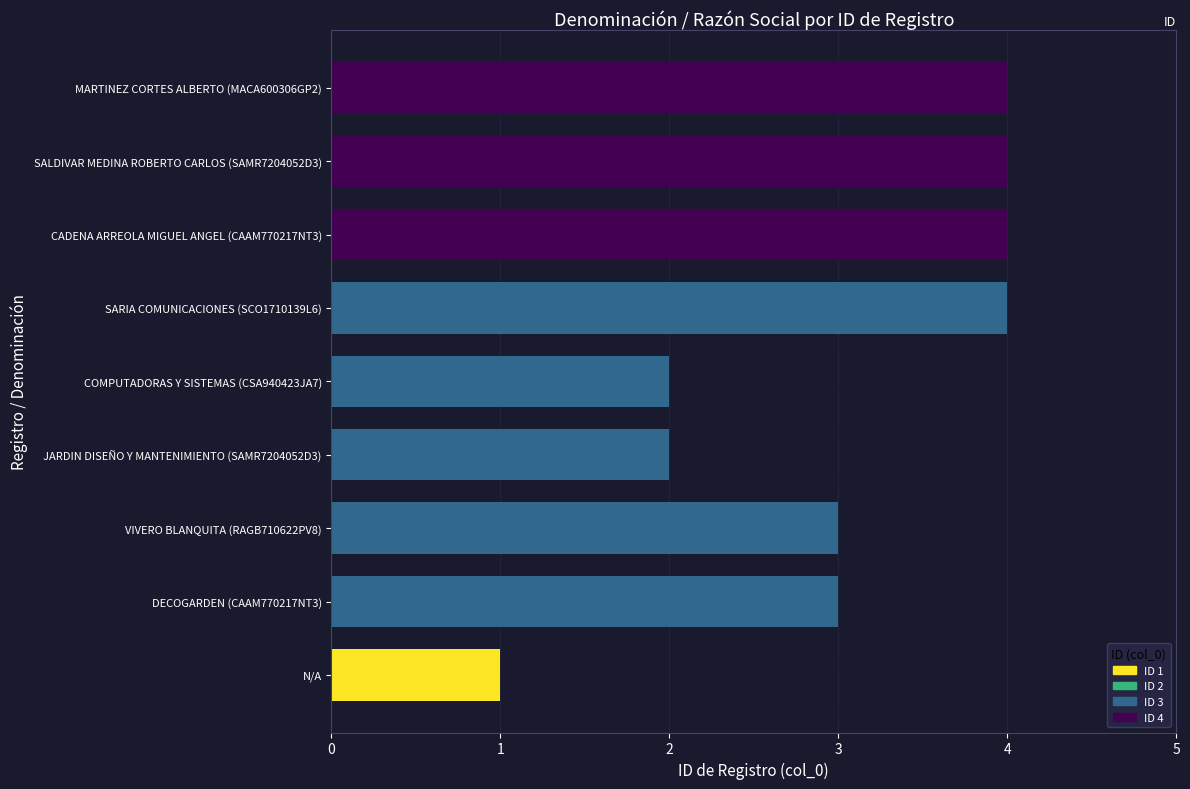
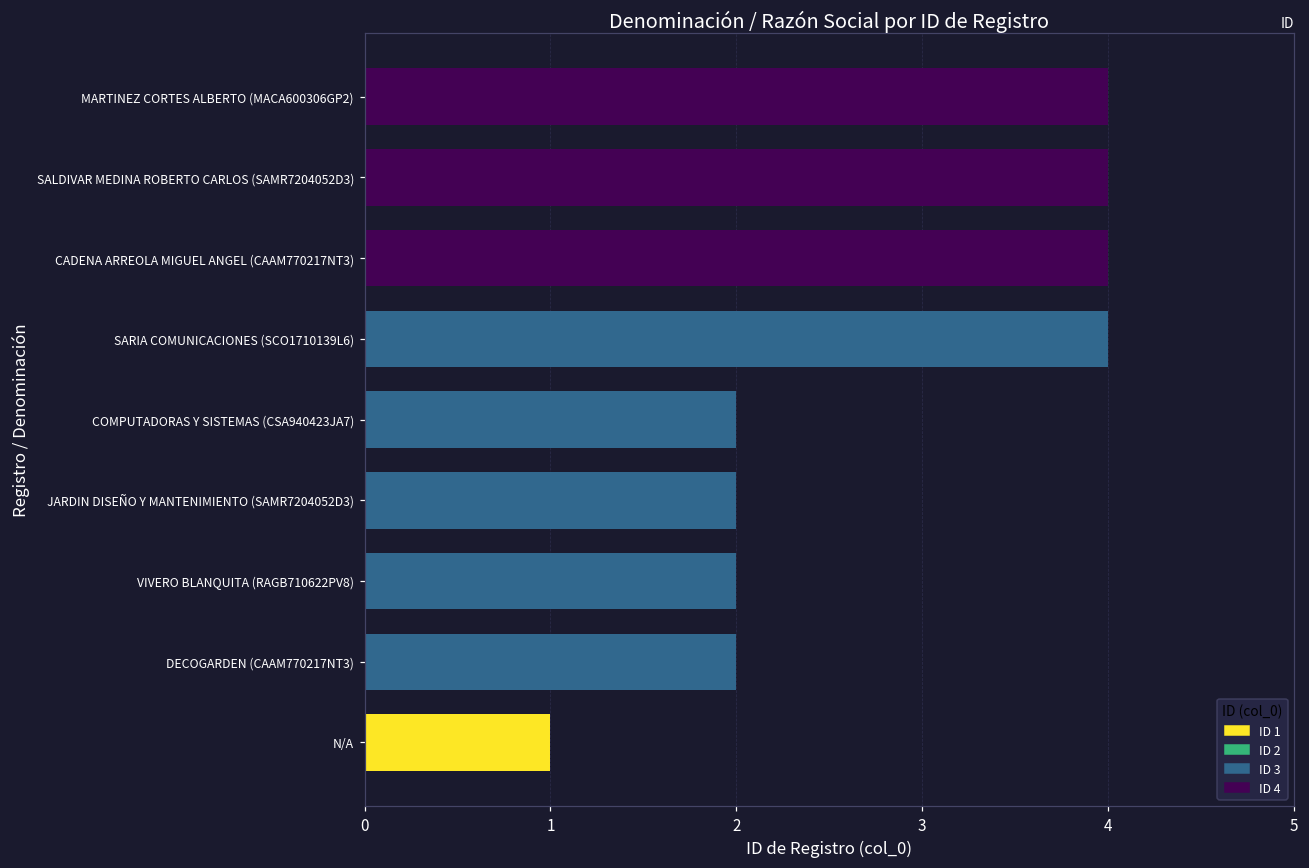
  {
    "MARTINEZ CORTES ALBERTO (MACA600306GP2)": 4,
    "SALDIVAR MEDINA ROBERTO CARLOS (SAMR7204052D3)": 4,
    "CADENA ARREOLA MIGUEL ANGEL (CAAM770217NT3)": 4,
    "SARIA COMUNICACIONES (SCO1710139L6)": 4,
    "COMPUTADORAS Y SISTEMAS (CSA940423JA7)": 2,
    "JARDIN DISEÑO Y MANTENIMIENTO (SAMR7204052D3)": 2,
-   "VIVERO BLANQUITA (RAGB710622PV8)": 3,
-   "DECOGARDEN (CAAM770217NT3)": 3,
+   "VIVERO BLANQUITA (RAGB710622PV8)": 2,
+   "DECOGARDEN (CAAM770217NT3)": 2,
    "N/A": 1
  }
